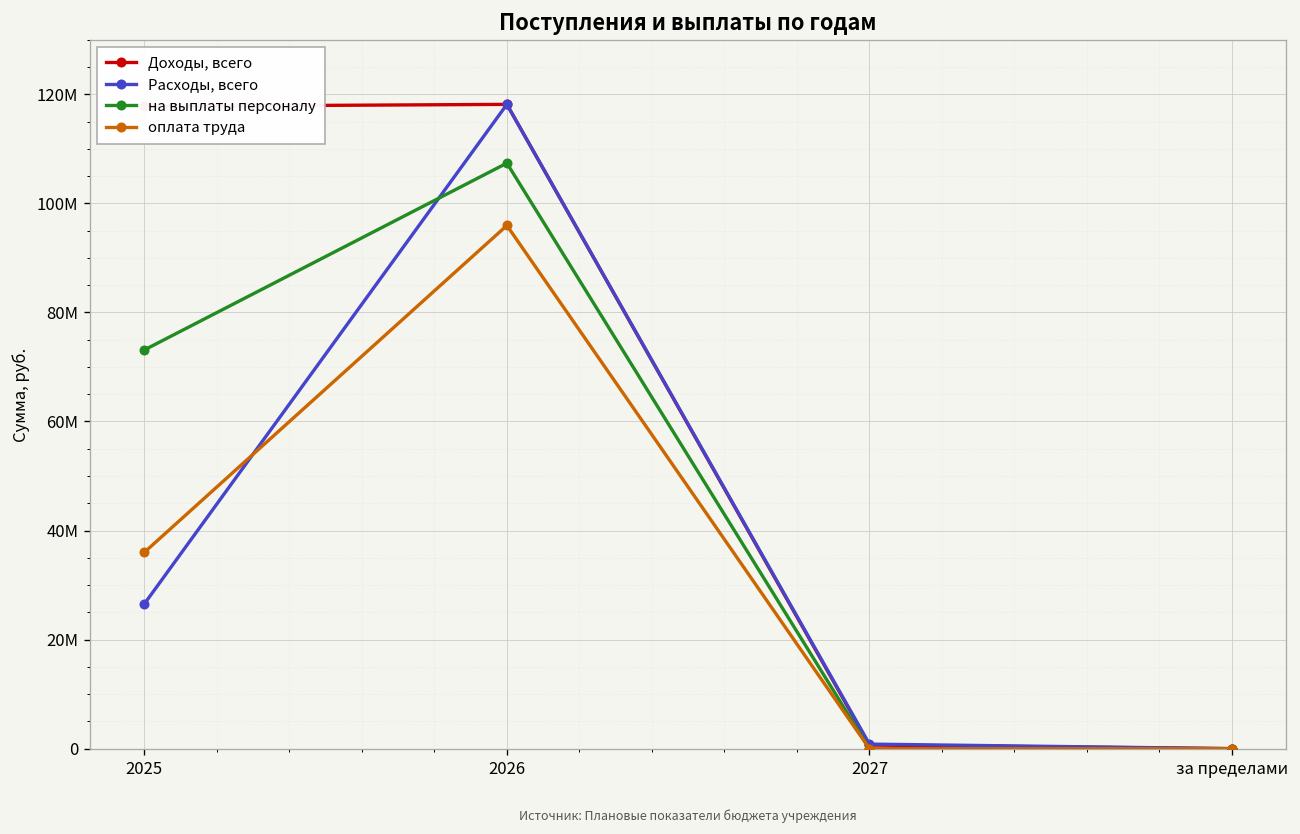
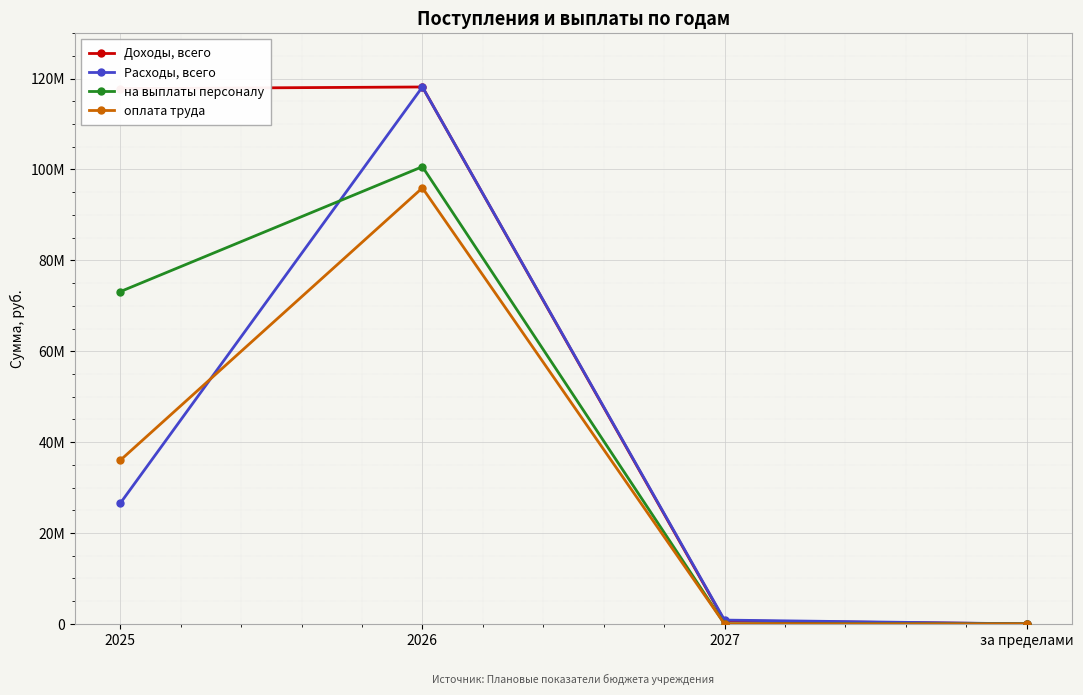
  {
    "Расходы, всего": {
      "2025": 27000000
    },
    "на выплаты персоналу": {
      "2025": 73000000,
-     "2026": 107000000
+     "2026": 101000000
    },
    "оплата труда": {
      "2025": 36000000,
      "2026": 96000000
    }
  }
